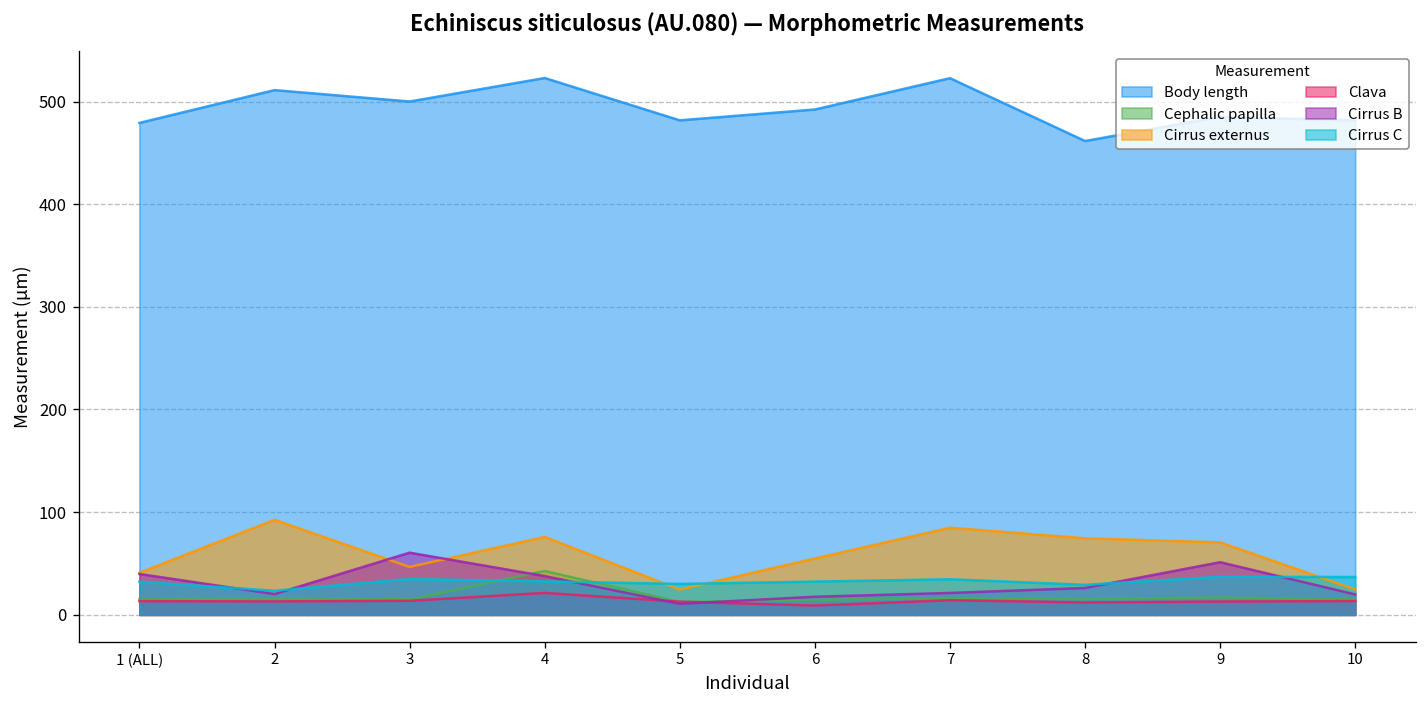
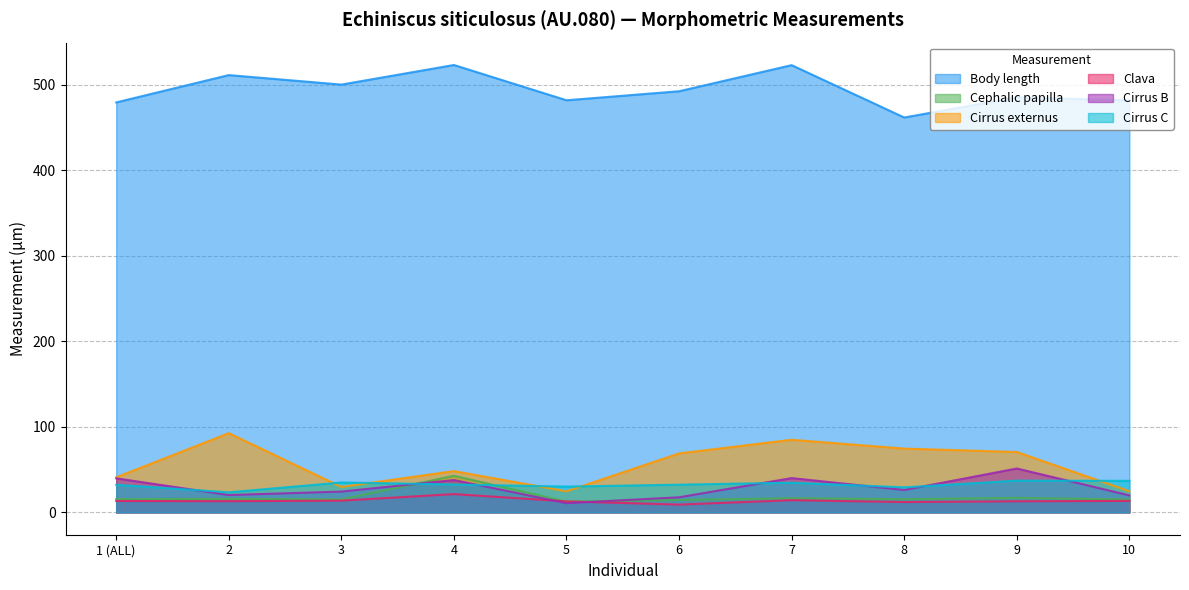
  {
    "Cephalic papilla": {
      "4": 40,
      "6": 10,
      "8": 20,
      "9": 20
    },
    "Cirrus externus": {
      "2": 90,
-     "3": 50,
-     "4": 80,
+     "3": 30,
+     "4": 50,
      "5": 20,
-     "6": 50,
+     "6": 70,
      "7": 80,
      "8": 70,
      "9": 70,
      "10": 20
    },
    "Clava": {
      "4": 20,
      "6": 10,
      "8": 10,
      "9": 10
    },
    "Cirrus B": {
      "2": 20,
-     "3": 60,
+     "3": 20,
      "4": 40,
      "6": 20,
-     "7": 20,
+     "7": 40,
      "8": 30,
      "9": 50,
      "10": 20
    }
  }
